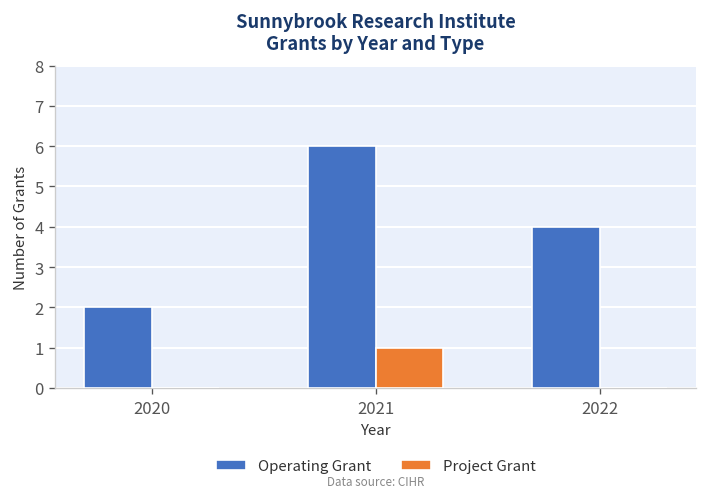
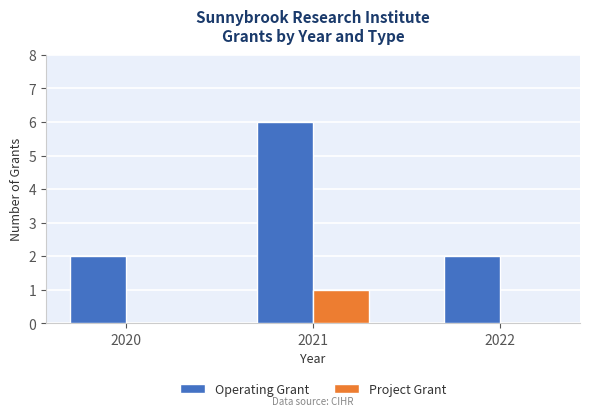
  {
    "Operating Grant": {
      "2020": 2,
      "2021": 6,
-     "2022": 4
+     "2022": 2
    },
    "Project Grant": {
      "2020": 0,
      "2021": 1,
      "2022": 0
    }
  }
